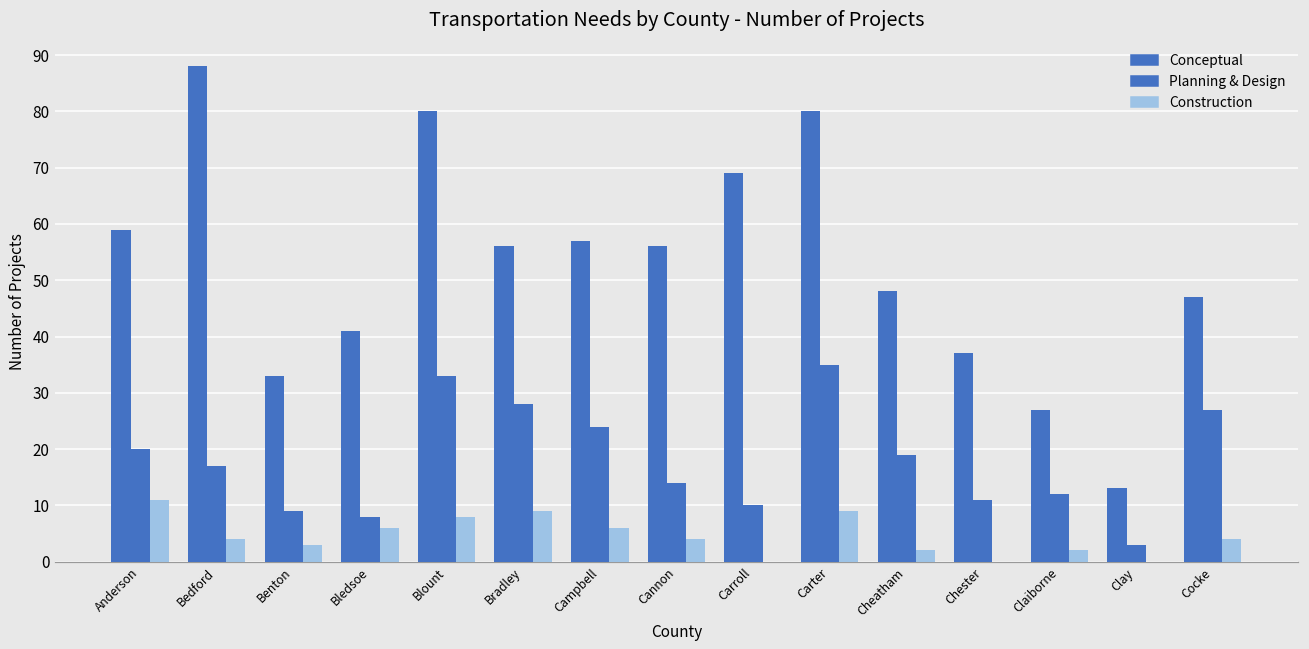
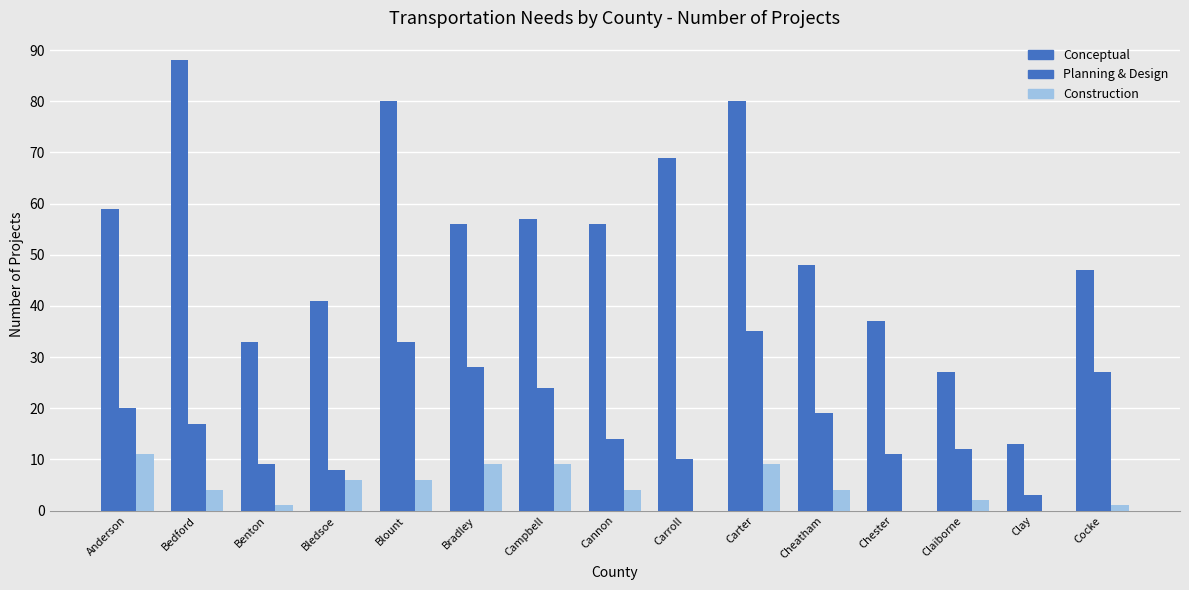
  {
    "Construction": {
      "Anderson": 11,
      "Bedford": 4,
-     "Benton": 3,
+     "Benton": 1,
      "Bledsoe": 6,
-     "Blount": 8,
+     "Blount": 6,
      "Bradley": 9,
-     "Campbell": 6,
+     "Campbell": 9,
      "Cannon": 4,
      "Carroll": 0,
      "Carter": 9,
-     "Cheatham": 2,
+     "Cheatham": 4,
      "Chester": 0,
      "Claiborne": 2,
      "Clay": 0,
-     "Cocke": 4
+     "Cocke": 1
    }
  }
